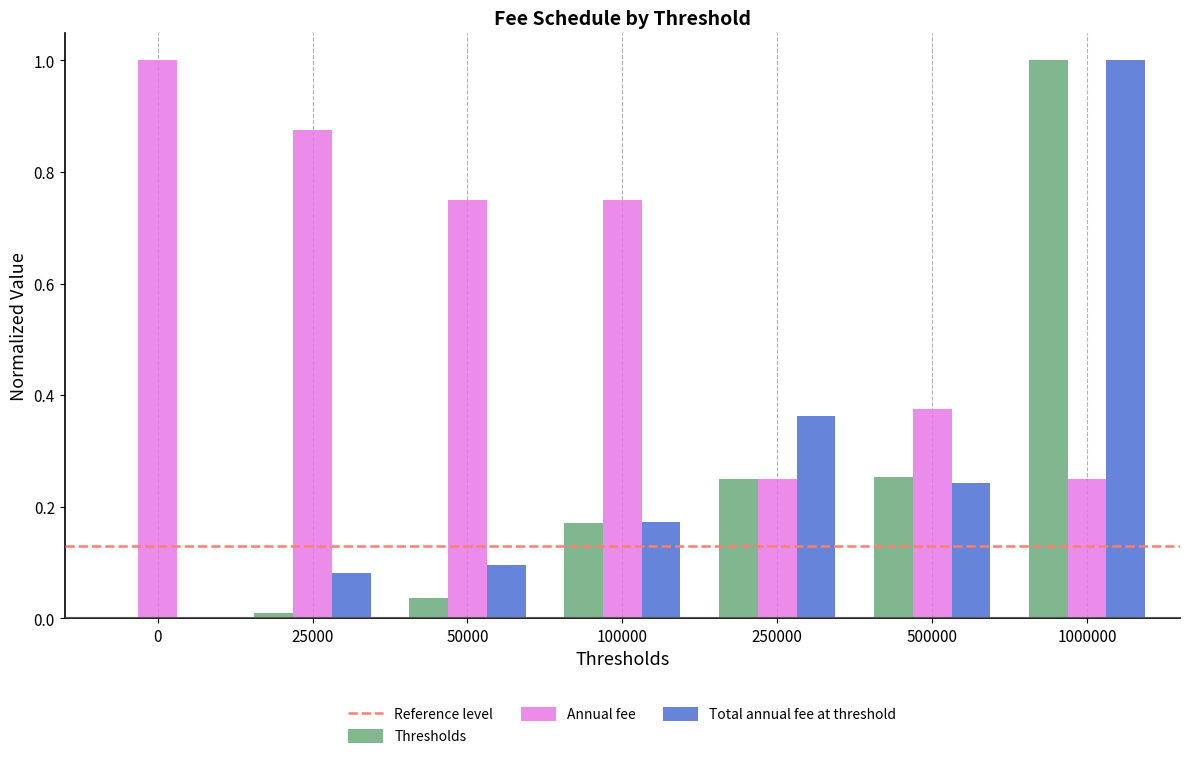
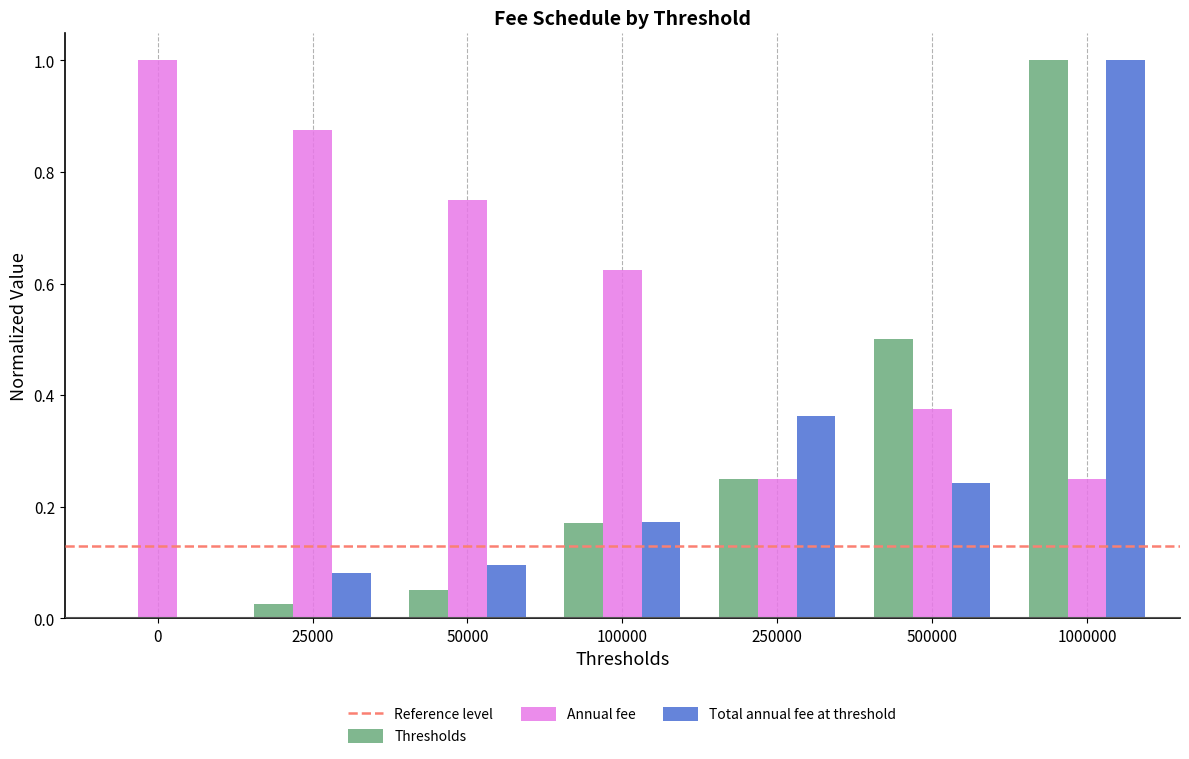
  {
    "Thresholds": {
      "0": 0.00,
-     "25000": 0.01,
-     "50000": 0.04,
+     "25000": 0.03,
+     "50000": 0.05,
      "100000": 0.17,
      "250000": 0.25,
-     "500000": 0.25,
+     "500000": 0.50,
      "1000000": 1.00
    },
    "Annual fee": {
      "0": 1.00,
      "25000": 0.88,
      "50000": 0.75,
-     "100000": 0.75,
+     "100000": 0.63,
      "250000": 0.25,
      "500000": 0.38,
      "1000000": 0.25
    },
    "Total annual fee at threshold": {
      "0": 0.00,
      "25000": 0.08,
      "50000": 0.10,
      "100000": 0.17,
      "250000": 0.36,
      "500000": 0.24,
      "1000000": 1.00
    }
  }
